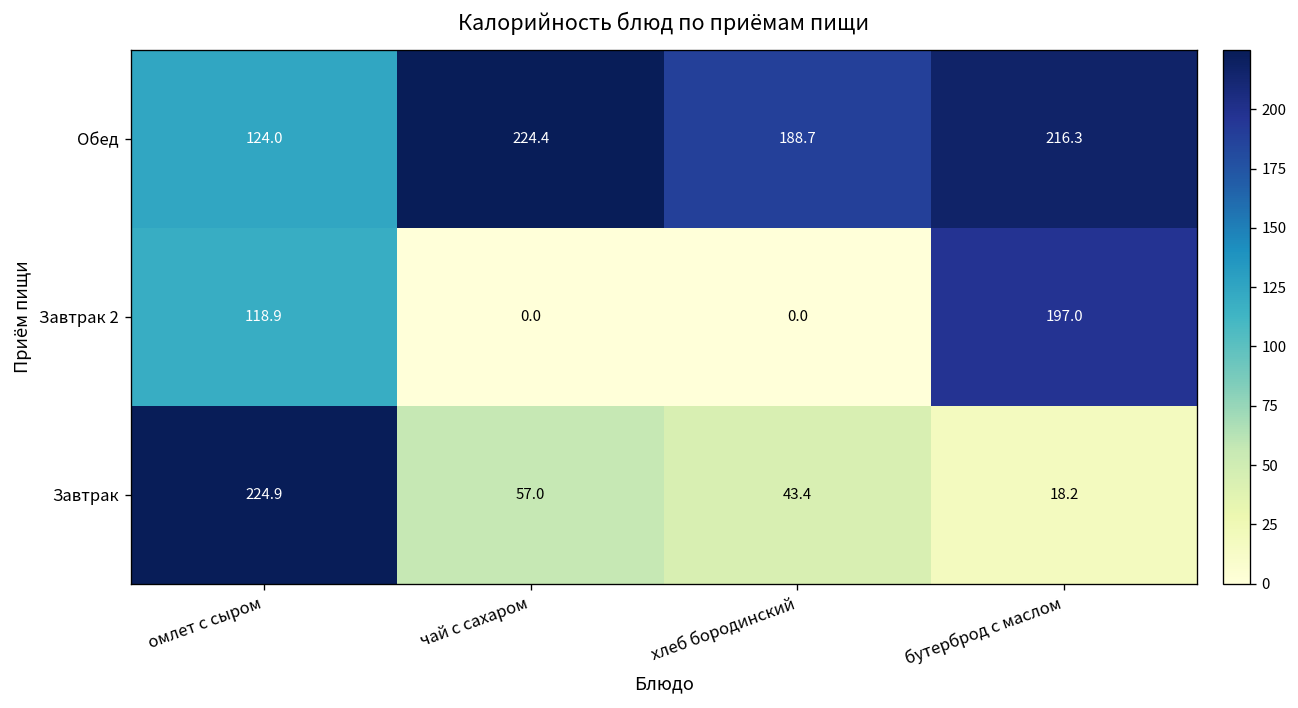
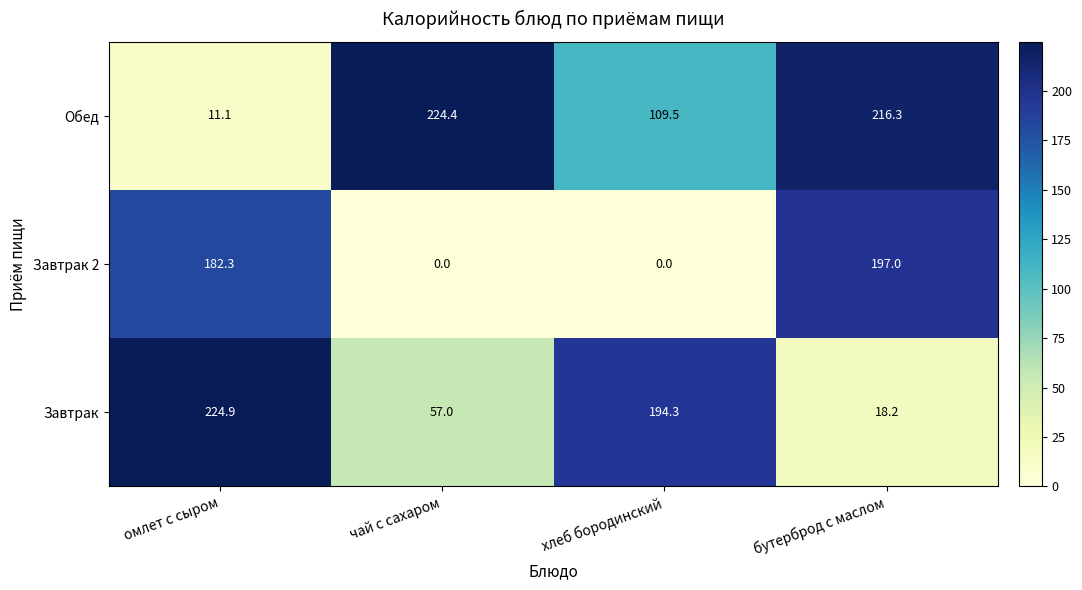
  {
    "Обед": {
-     "омлет с сыром": 124.0,
+     "омлет с сыром": 11.1,
      "чай с сахаром": 224.4,
-     "хлеб бородинский": 188.7,
+     "хлеб бородинский": 109.5,
      "бутерброд с маслом": 216.3
    },
    "Завтрак 2": {
-     "омлет с сыром": 118.9,
+     "омлет с сыром": 182.3,
      "чай с сахаром": 0.0,
      "хлеб бородинский": 0.0,
      "бутерброд с маслом": 197.0
    },
    "Завтрак": {
      "омлет с сыром": 224.9,
      "чай с сахаром": 57.0,
-     "хлеб бородинский": 43.4,
+     "хлеб бородинский": 194.3,
      "бутерброд с маслом": 18.2
    }
  }
